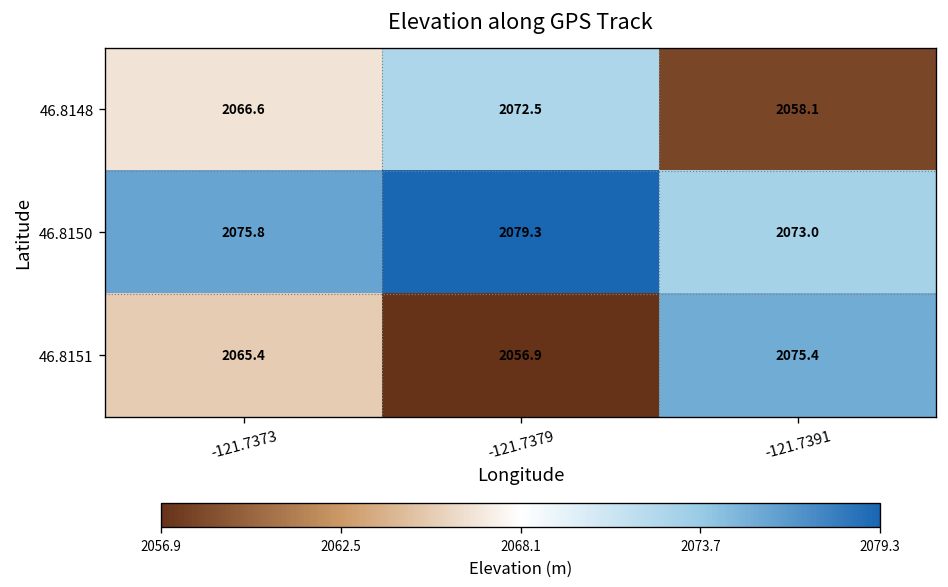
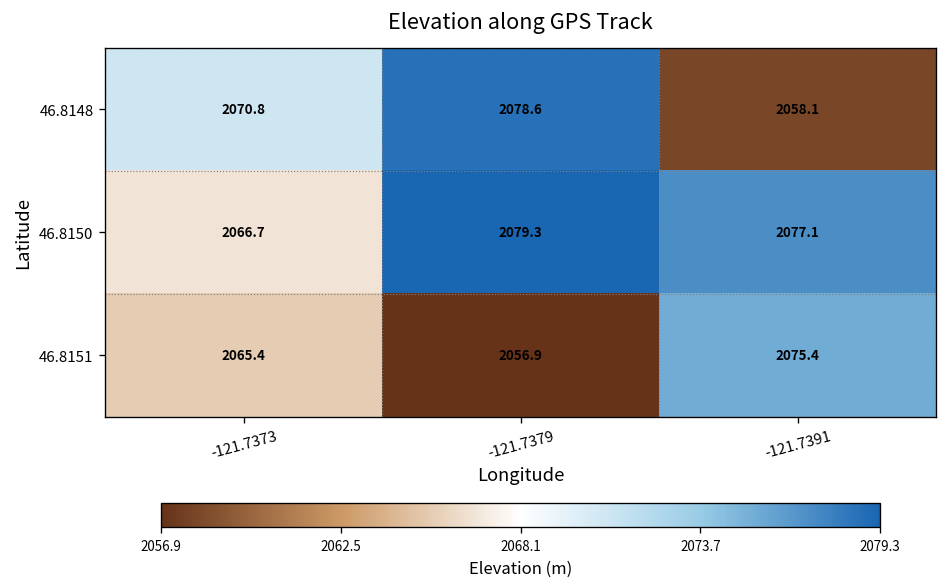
  {
    "46.8148": {
-     "-121.7373": 2066.6,
-     "-121.7379": 2072.5,
+     "-121.7373": 2070.8,
+     "-121.7379": 2078.6,
      "-121.7391": 2058.1
    },
    "46.8150": {
-     "-121.7373": 2075.8,
+     "-121.7373": 2066.7,
      "-121.7379": 2079.3,
-     "-121.7391": 2073.0
+     "-121.7391": 2077.1
    },
    "46.8151": {
      "-121.7373": 2065.4,
      "-121.7379": 2056.9,
      "-121.7391": 2075.4
    }
  }
